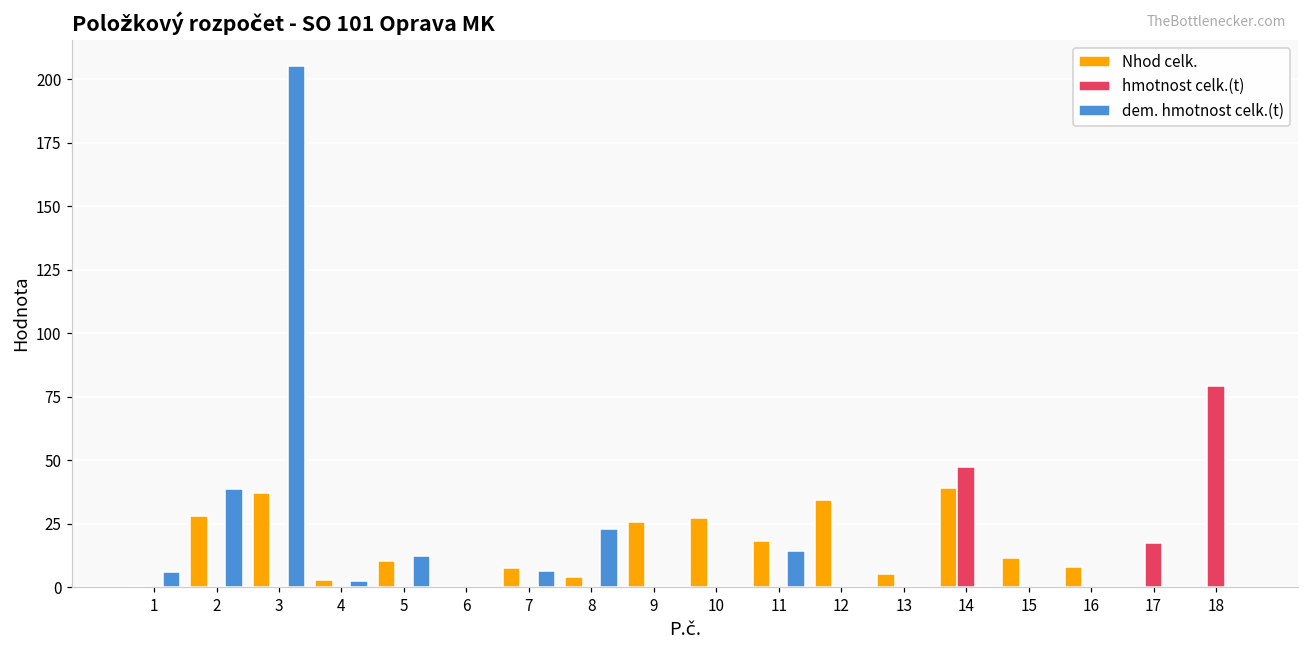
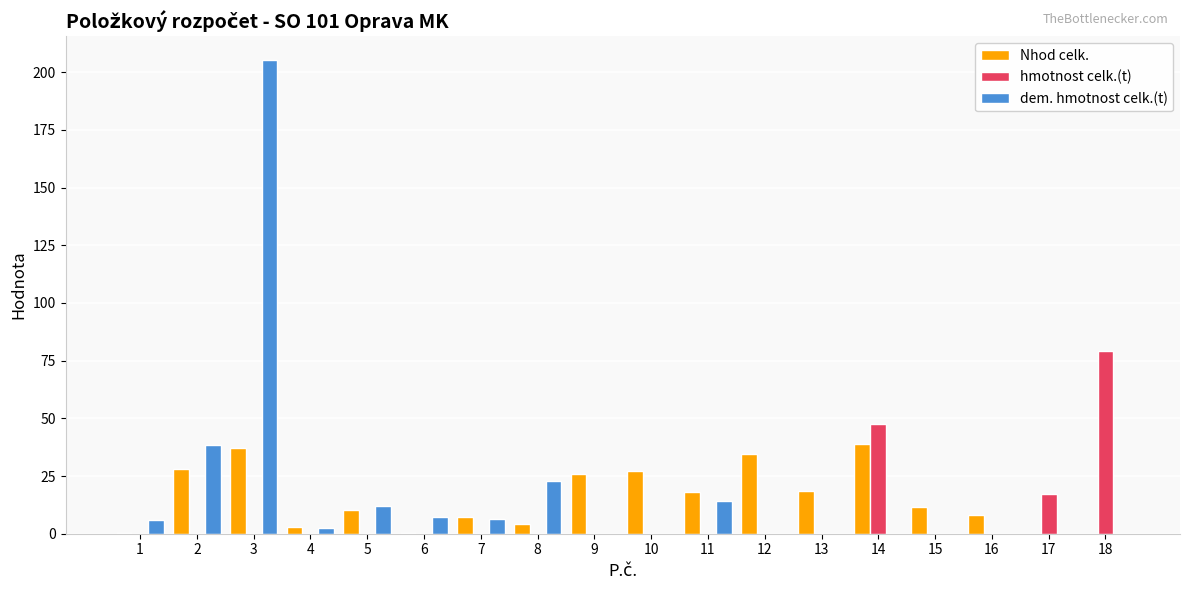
  {
    "Nhod celk.": {
      "2": 28,
      "3": 37,
      "4": 3,
      "5": 10,
      "7": 7,
      "8": 4,
      "9": 26,
      "10": 27,
      "11": 18,
      "12": 34,
-     "13": 5,
+     "13": 18,
      "14": 39,
      "15": 12,
      "16": 8,
      "17": 0,
      "18": 0
    },
    "hmotnost celk.(t)": {
      "1": 0,
      "2": 0,
      "3": 0,
      "4": 0,
      "5": 0,
      "6": 0,
      "7": 0,
      "8": 0,
      "9": 0,
      "10": 0,
      "11": 0,
      "12": 0,
      "13": 0,
      "14": 47,
      "15": 0,
      "16": 0,
      "17": 17,
      "18": 79
    },
    "dem. hmotnost celk.(t)": {
      "1": 6,
      "2": 39,
      "3": 205,
      "4": 2,
      "5": 12,
-     "6": 0,
+     "6": 7,
      "7": 6,
      "8": 23,
      "9": 0,
      "10": 0,
      "11": 14,
      "12": 0,
      "13": 0,
      "14": 0,
      "15": 0,
      "16": 0,
      "17": 0,
      "18": 0
    }
  }
